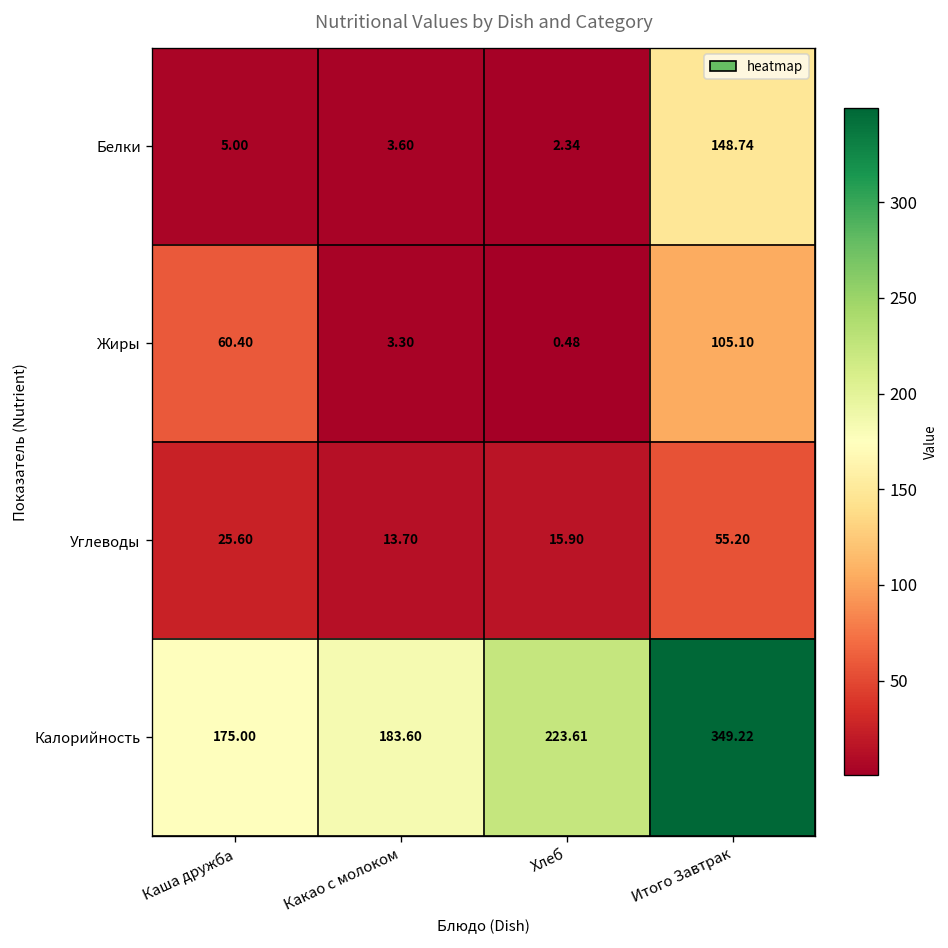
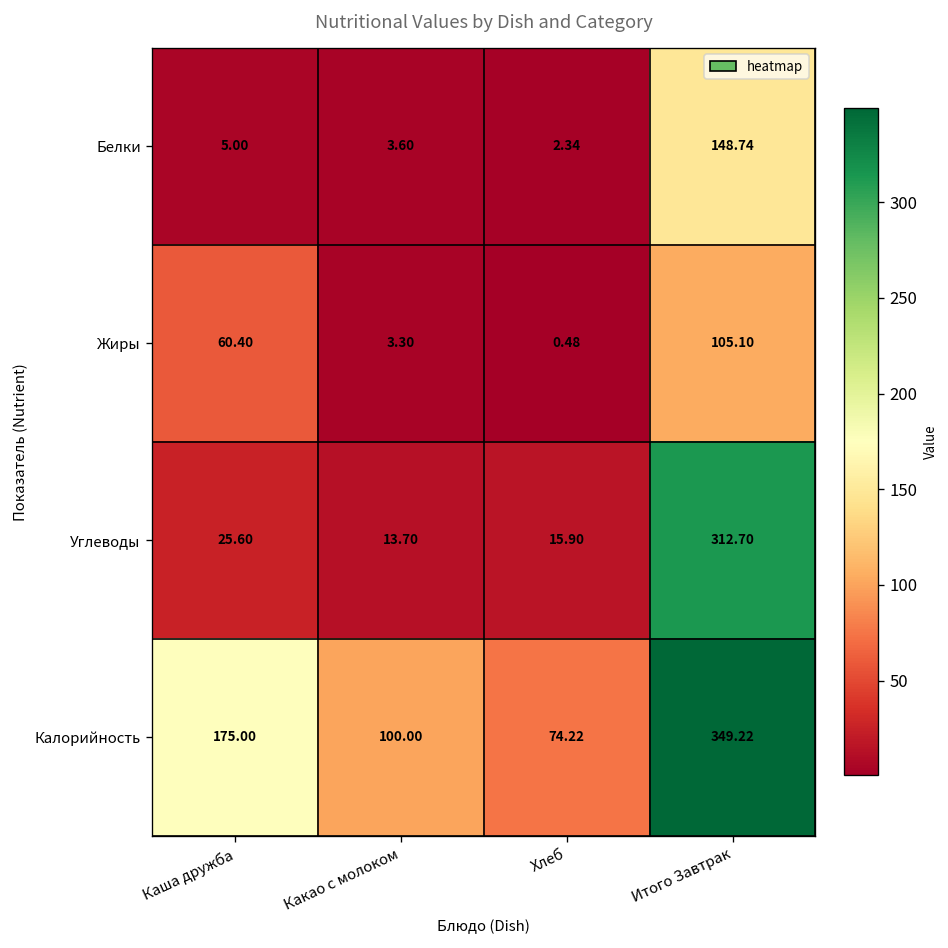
  {
    "Белки": {
      "Каша дружба": 5.00,
      "Какао с молоком": 3.60,
      "Хлеб": 2.34,
      "Итого Завтрак": 148.74
    },
    "Жиры": {
      "Каша дружба": 60.40,
      "Какао с молоком": 3.30,
      "Хлеб": 0.48,
      "Итого Завтрак": 105.10
    },
    "Углеводы": {
      "Каша дружба": 25.60,
      "Какао с молоком": 13.70,
      "Хлеб": 15.90,
-     "Итого Завтрак": 55.20
+     "Итого Завтрак": 312.70
    },
    "Калорийность": {
      "Каша дружба": 175.00,
-     "Какао с молоком": 183.60,
-     "Хлеб": 223.61,
+     "Какао с молоком": 100.00,
+     "Хлеб": 74.22,
      "Итого Завтрак": 349.22
    }
  }
